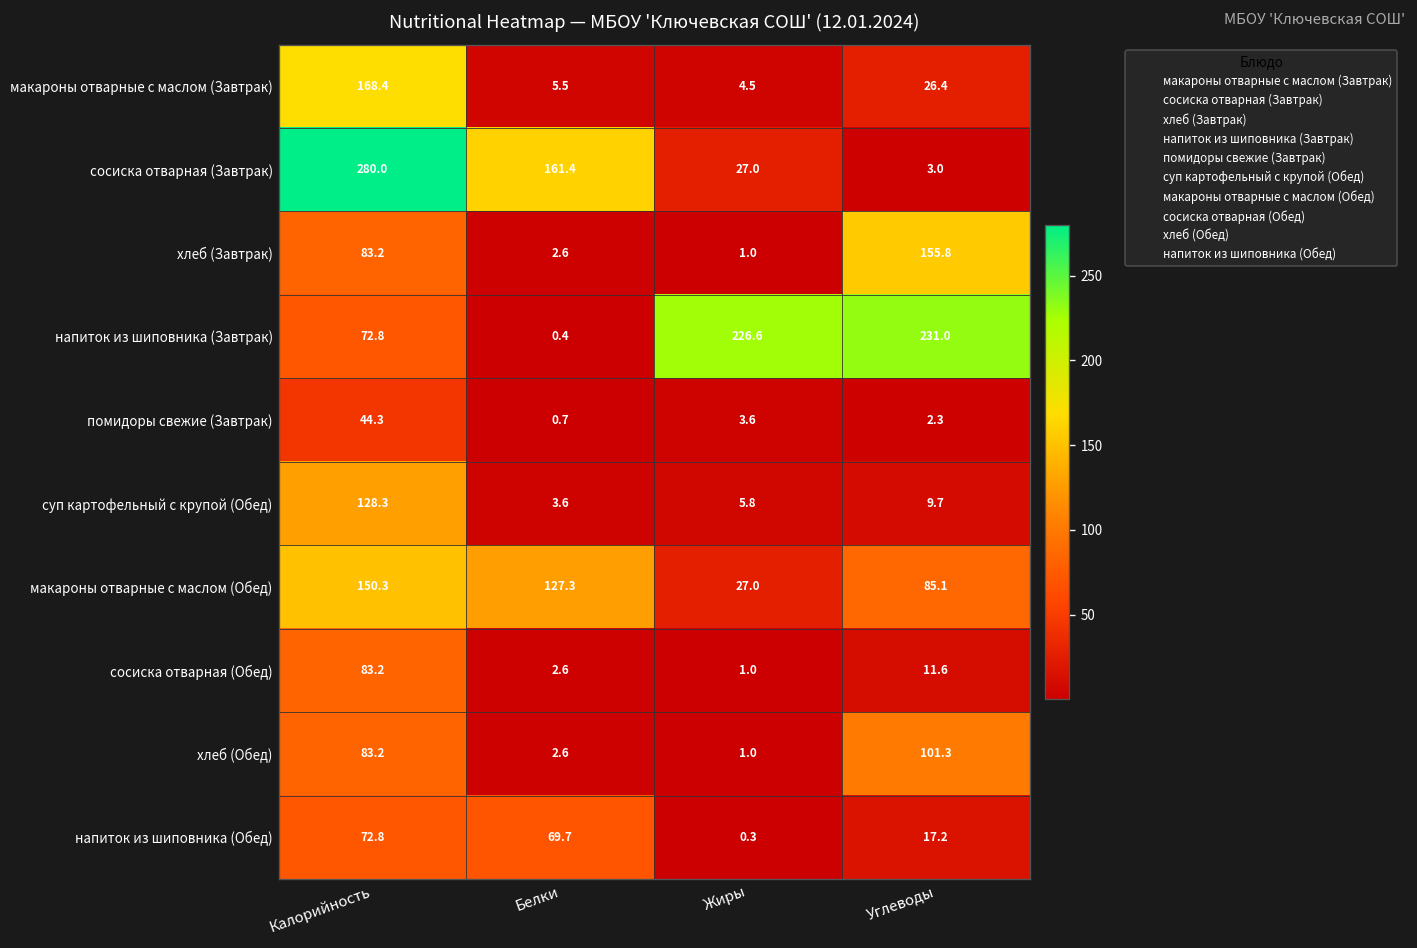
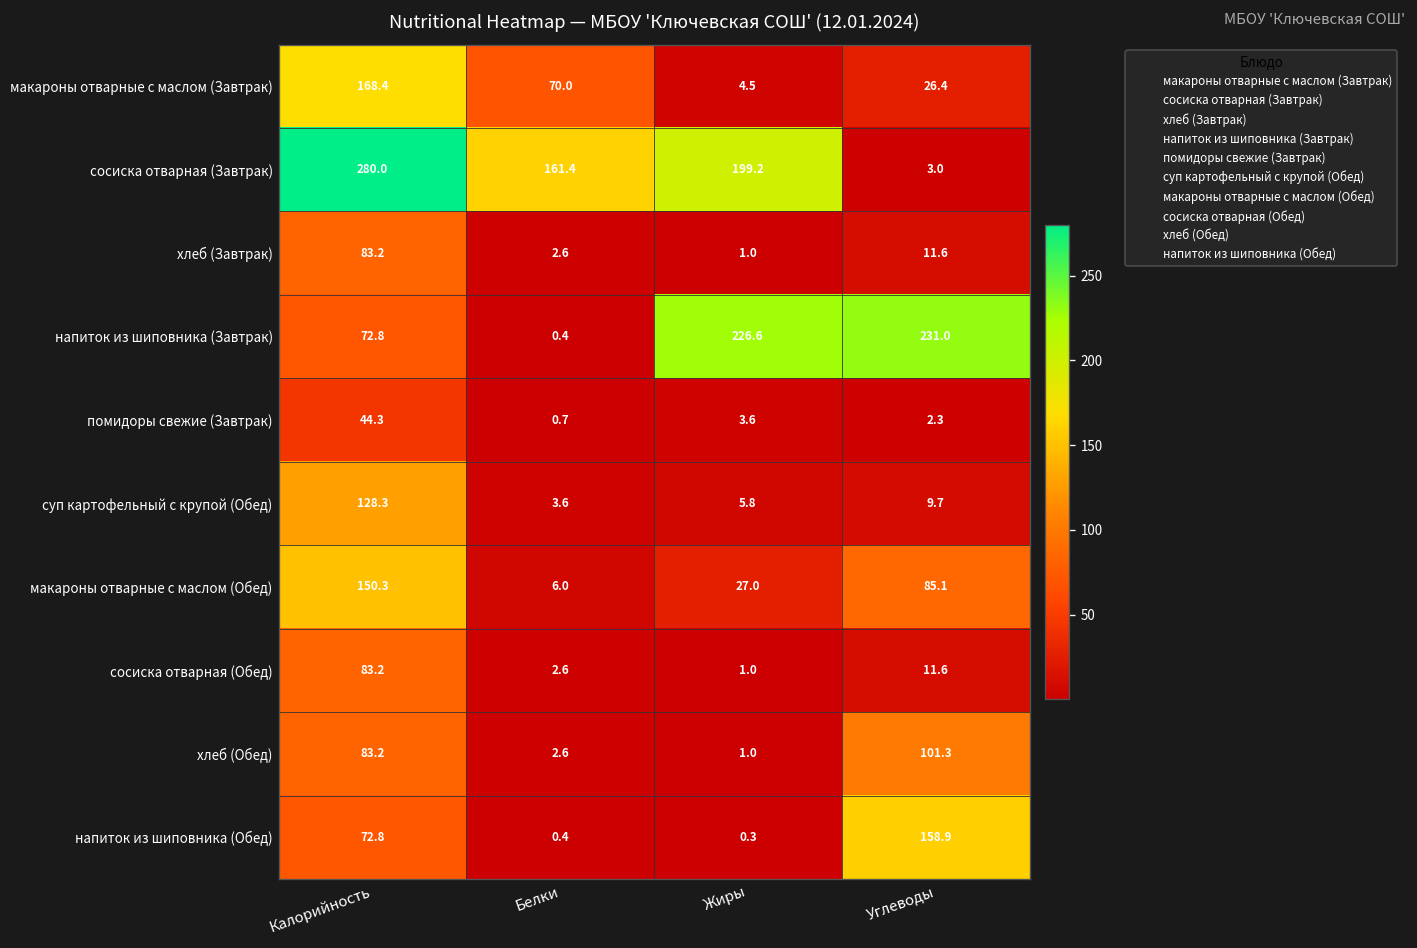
  {
    "макароны отварные с маслом (Завтрак)": {
-     "Белки": 5.5
+     "Белки": 70.0
    },
    "сосиска отварная (Завтрак)": {
-     "Жиры": 27.0
+     "Жиры": 199.2
    },
    "хлеб (Завтрак)": {
-     "Углеводы": 155.8
+     "Углеводы": 11.6
    },
    "макароны отварные с маслом (Обед)": {
-     "Белки": 127.3
+     "Белки": 6.0
    },
    "напиток из шиповника (Обед)": {
-     "Белки": 69.7,
-     "Углеводы": 17.2
+     "Белки": 0.4,
+     "Углеводы": 158.9
    }
  }
